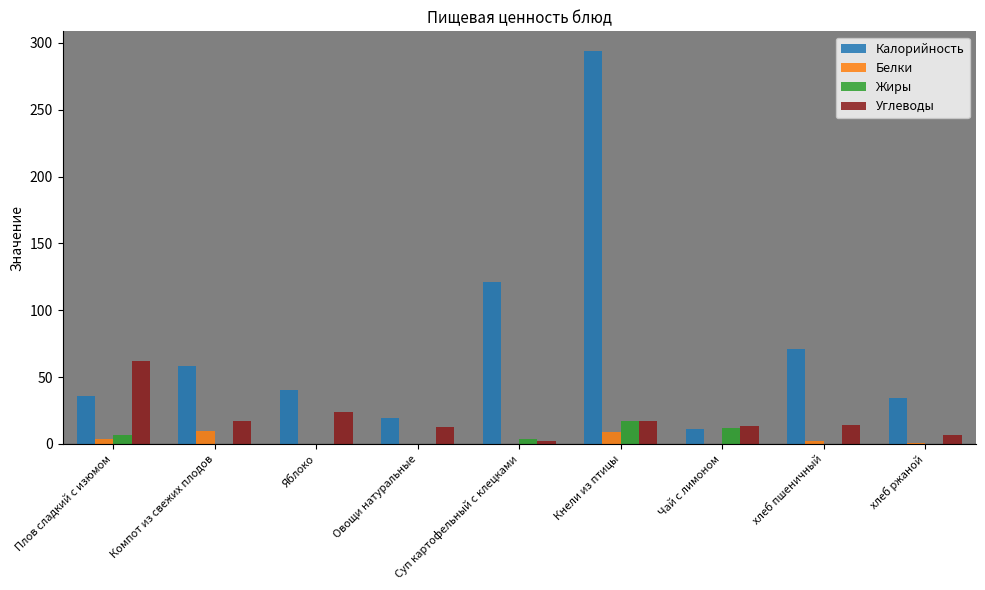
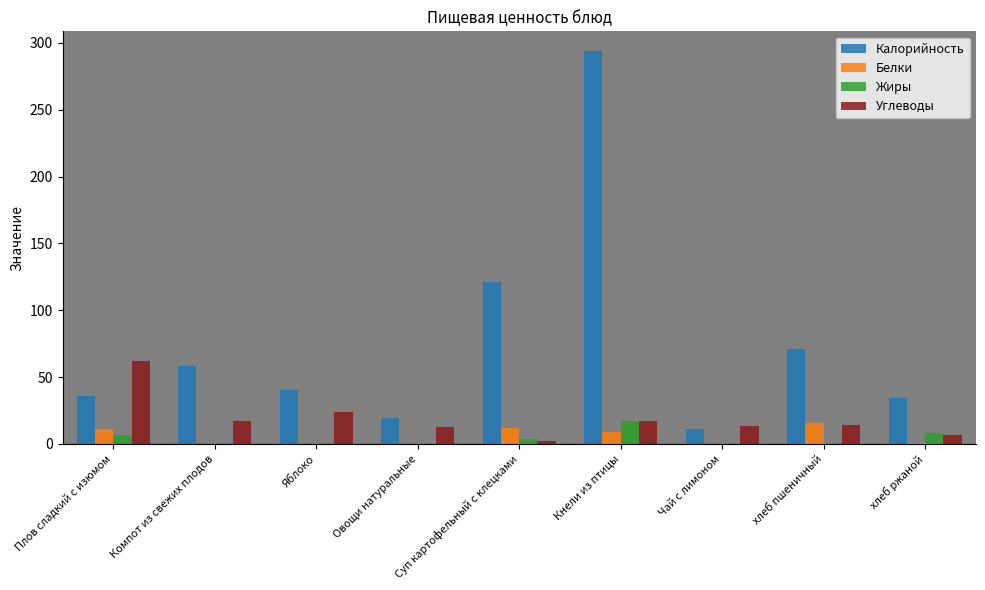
  {
    "Калорийность": {
      "Плов сладкий с изюмом": 36,
      "Компот из свежих плодов": 58,
      "Яблоко": 40,
      "Овощи натуральные": 19,
      "Суп картофельный с клецками": 121,
      "Кнели из птицы": 294,
      "Чай с лимоном": 11,
      "хлеб пшеничный": 71,
      "хлеб ржаной": 35
    },
    "Белки": {
-     "Плов сладкий с изюмом": 4,
-     "Компот из свежих плодов": 10,
+     "Плов сладкий с изюмом": 11,
+     "Компот из свежих плодов": 0,
      "Яблоко": 0,
      "Овощи натуральные": 0,
-     "Суп картофельный с клецками": 0,
+     "Суп картофельный с клецками": 12,
      "Кнели из птицы": 9,
-     "хлеб пшеничный": 2
+     "хлеб пшеничный": 16
    },
    "Жиры": {
      "Плов сладкий с изюмом": 7,
      "Компот из свежих плодов": 0,
      "Яблоко": 0,
      "Овощи натуральные": 0,
      "Суп картофельный с клецками": 4,
      "Кнели из птицы": 17,
-     "Чай с лимоном": 12,
+     "Чай с лимоном": 0,
      "хлеб пшеничный": 0,
-     "хлеб ржаной": 0
+     "хлеб ржаной": 8
    },
    "Углеводы": {
      "Плов сладкий с изюмом": 62,
      "Компот из свежих плодов": 17,
      "Яблоко": 24,
      "Овощи натуральные": 12,
      "Суп картофельный с клецками": 2,
      "Кнели из птицы": 17,
      "Чай с лимоном": 14,
      "хлеб пшеничный": 14,
      "хлеб ржаной": 7
    }
  }
